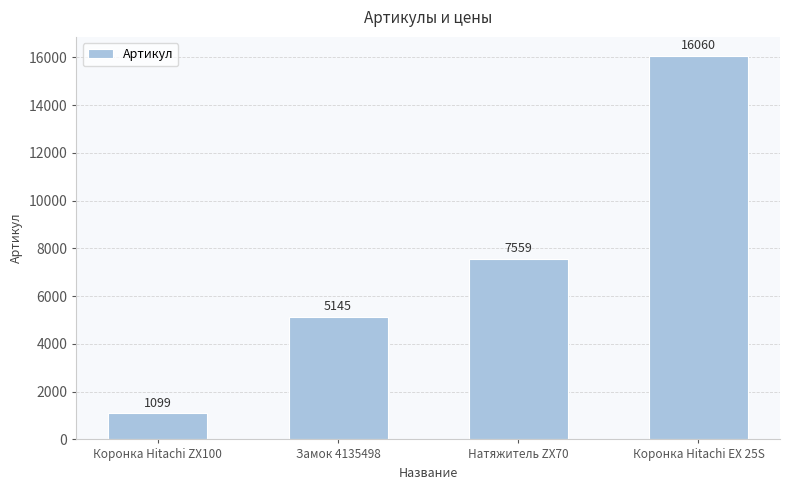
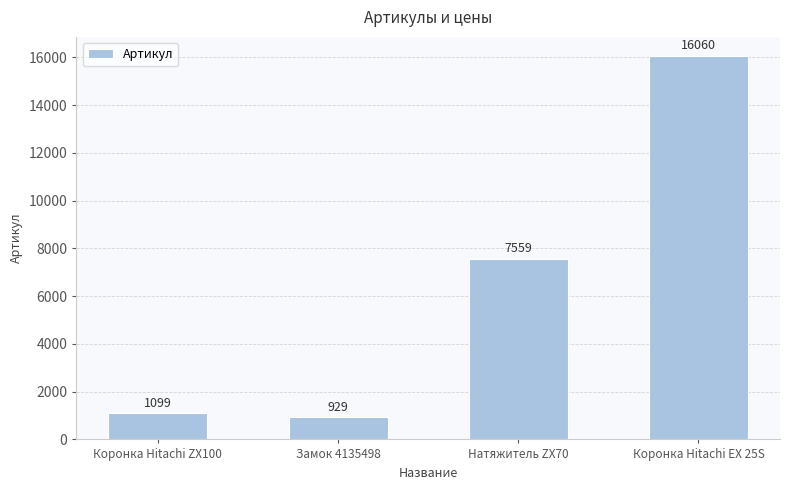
  {
    "Коронка Hitachi ZX100": 1099,
-   "Замок 4135498": 5145,
+   "Замок 4135498": 929,
    "Натяжитель ZX70": 7559,
    "Коронка Hitachi EX 25S": 16060
  }
